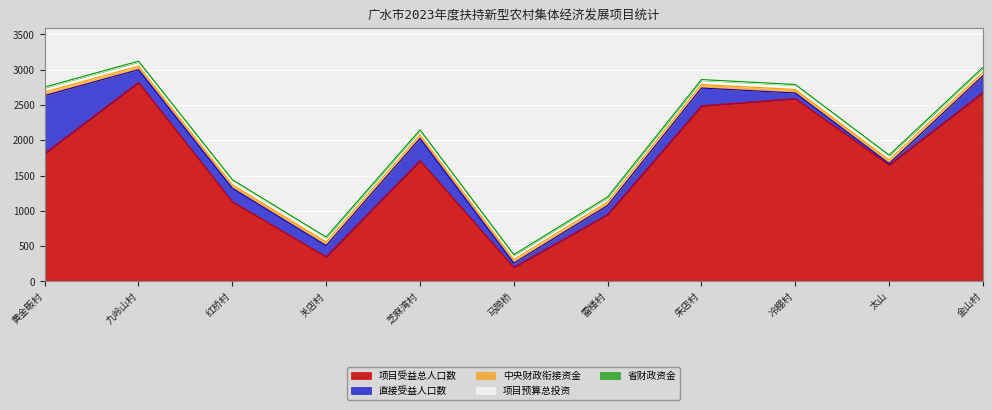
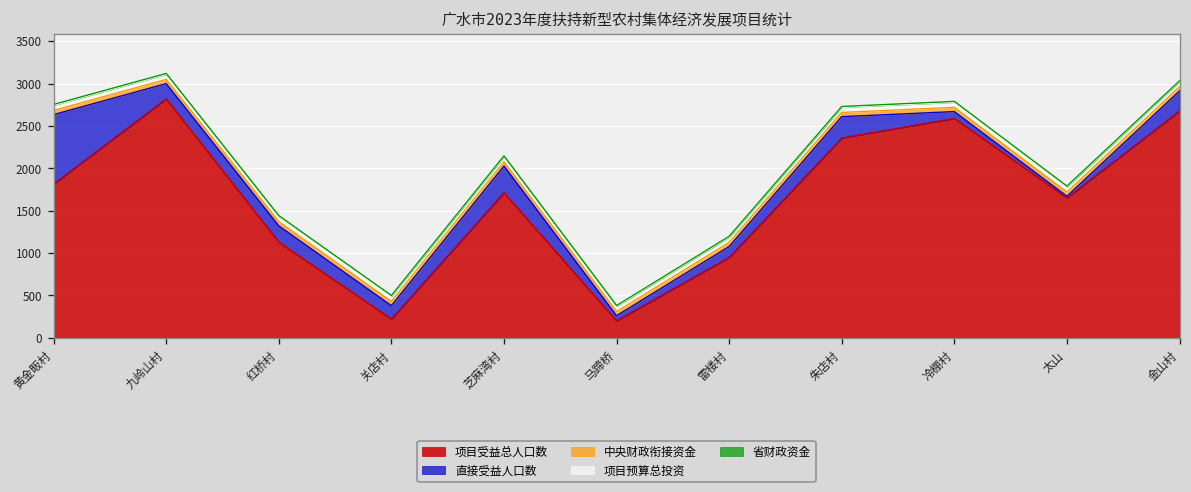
  {
    "项目受益总人口数": {
      "黄金畈村": 1800,
      "九岭山村": 2800,
      "红桥村": 1100,
-     "关店村": 400,
+     "关店村": 200,
      "芝麻湾村": 1700,
      "马蹄桥": 200,
      "雷楼村": 900,
-     "朱店村": 2500,
+     "朱店村": 2400,
      "冷棚村": 2600,
      "金山村": 2700
    },
    "直接受益人口数": {
      "黄金畈村": 800,
      "九岭山村": 200,
      "红桥村": 200,
      "关店村": 200,
      "芝麻湾村": 300,
      "马蹄桥": 100,
      "雷楼村": 100,
      "朱店村": 300,
      "冷棚村": 100,
      "金山村": 200
    },
    "中央财政衔接资金": {
      "黄金畈村": 100,
      "九岭山村": 100,
      "红桥村": 100,
      "关店村": 100,
      "芝麻湾村": 100,
      "马蹄桥": 100,
      "雷楼村": 100,
      "朱店村": 100,
      "冷棚村": 100,
      "太山": 100,
      "金山村": 100
    }
  }
